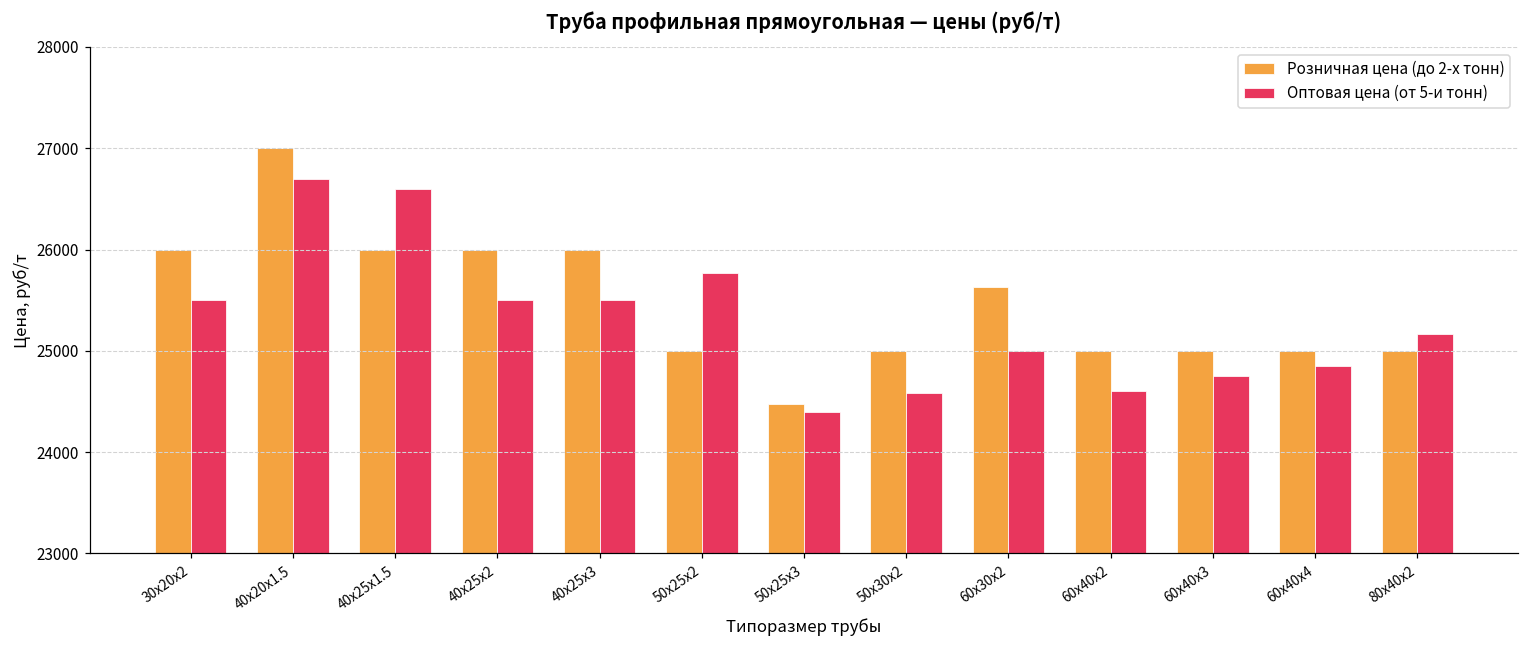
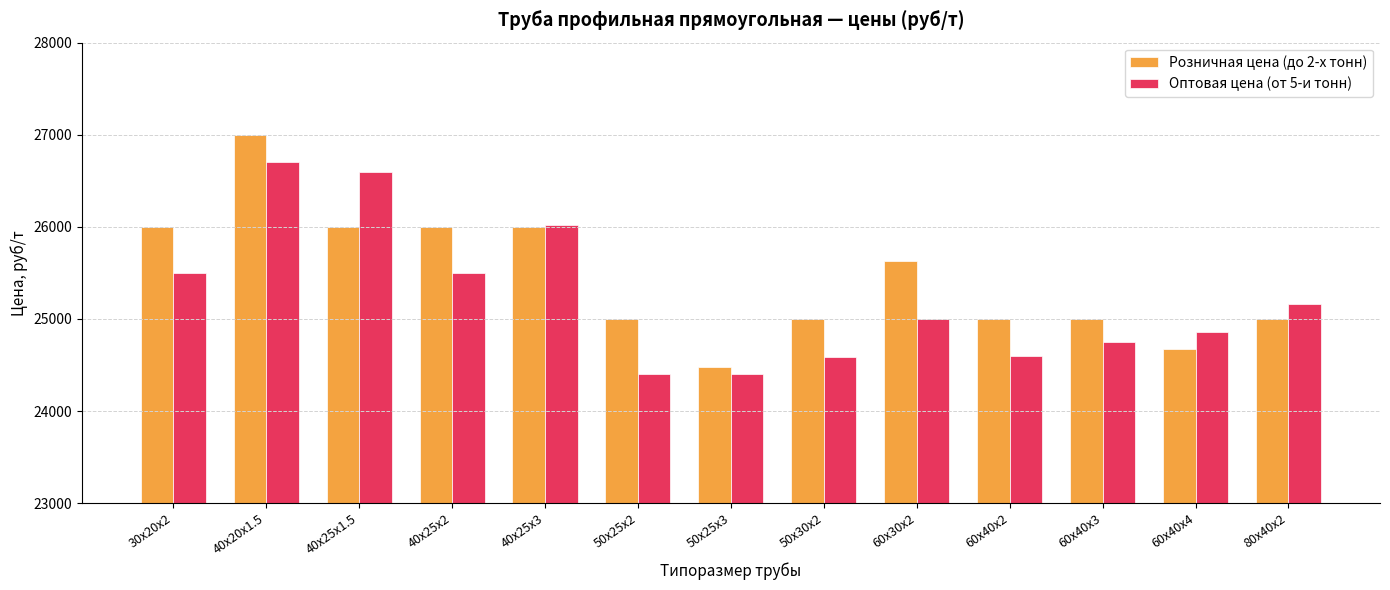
  {
    "Розничная цена (до 2-х тонн)": {
      "30х20х2": 26000,
      "40х20х1.5": 27000,
      "40х25х1.5": 26000,
      "40х25х2": 26000,
      "40х25х3": 26000,
      "50х25х2": 25000,
      "50х25х3": 24500,
      "50х30х2": 25000,
      "60х30х2": 25600,
      "60х40х2": 25000,
      "60х40х3": 25000,
-     "60х40х4": 25000,
+     "60х40х4": 24700,
      "80х40х2": 25000
    },
    "Оптовая цена (от 5-и тонн)": {
      "30х20х2": 25500,
      "40х20х1.5": 26700,
      "40х25х1.5": 26600,
      "40х25х2": 25500,
-     "40х25х3": 25500,
-     "50х25х2": 25800,
+     "40х25х3": 26000,
+     "50х25х2": 24400,
      "50х25х3": 24400,
      "50х30х2": 24600,
      "60х30х2": 25000,
      "60х40х2": 24600,
      "60х40х3": 24700,
      "60х40х4": 24900,
      "80х40х2": 25200
    }
  }
